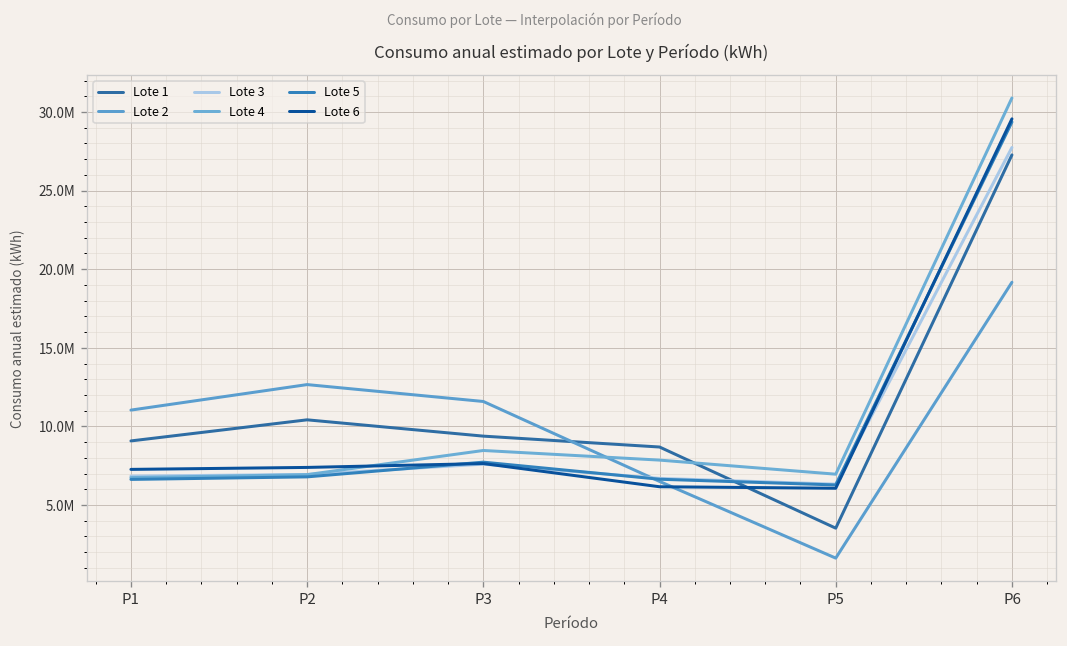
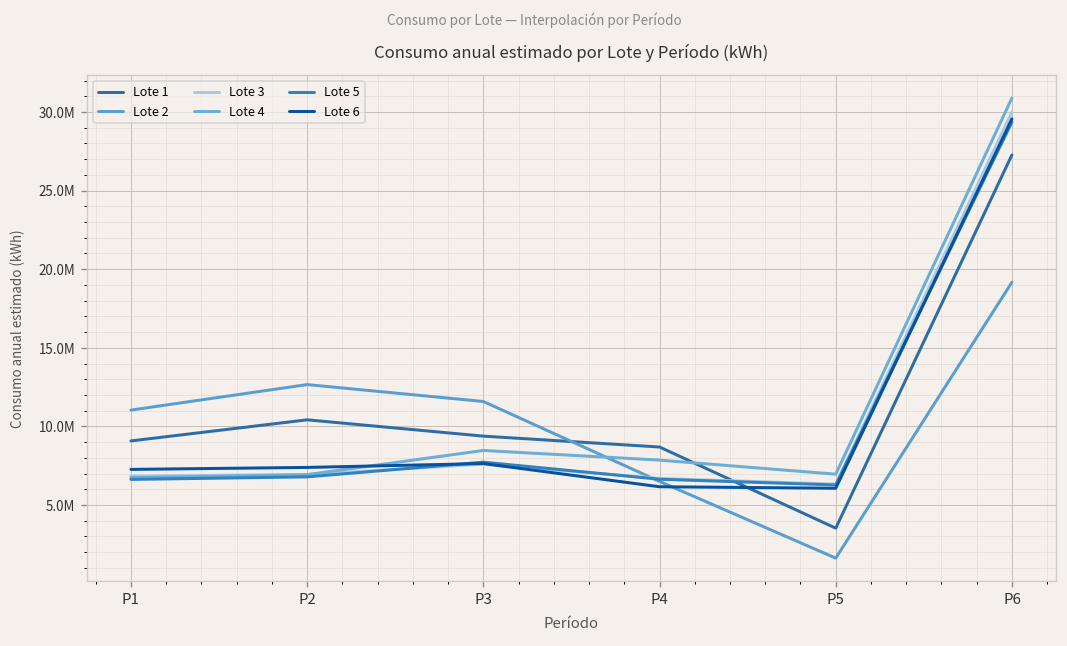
  {
    "Lote 3": {
-     "P6": 27700000
+     "P6": 30000000
    }
  }
